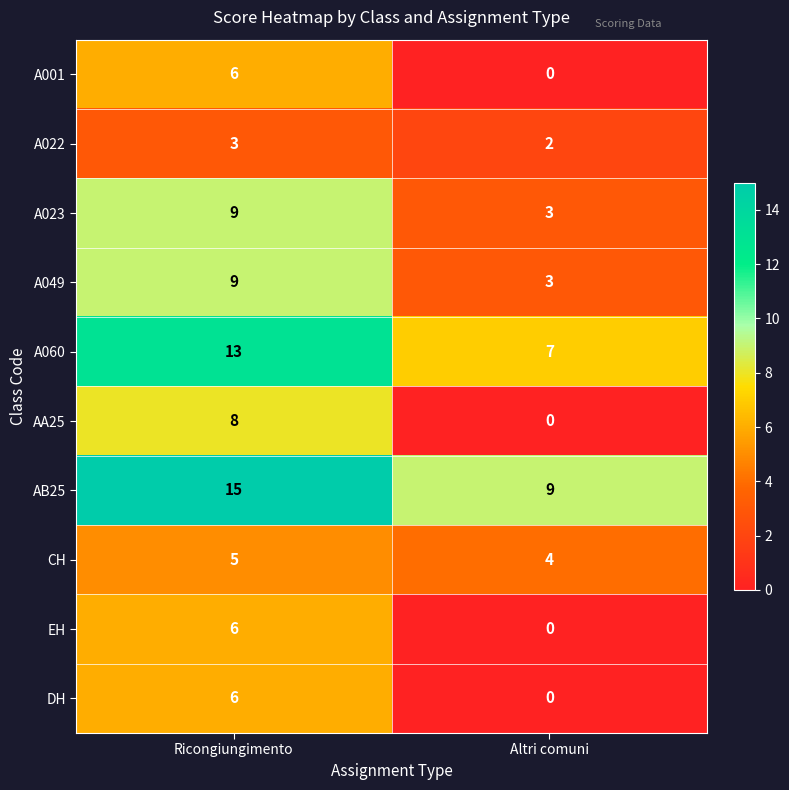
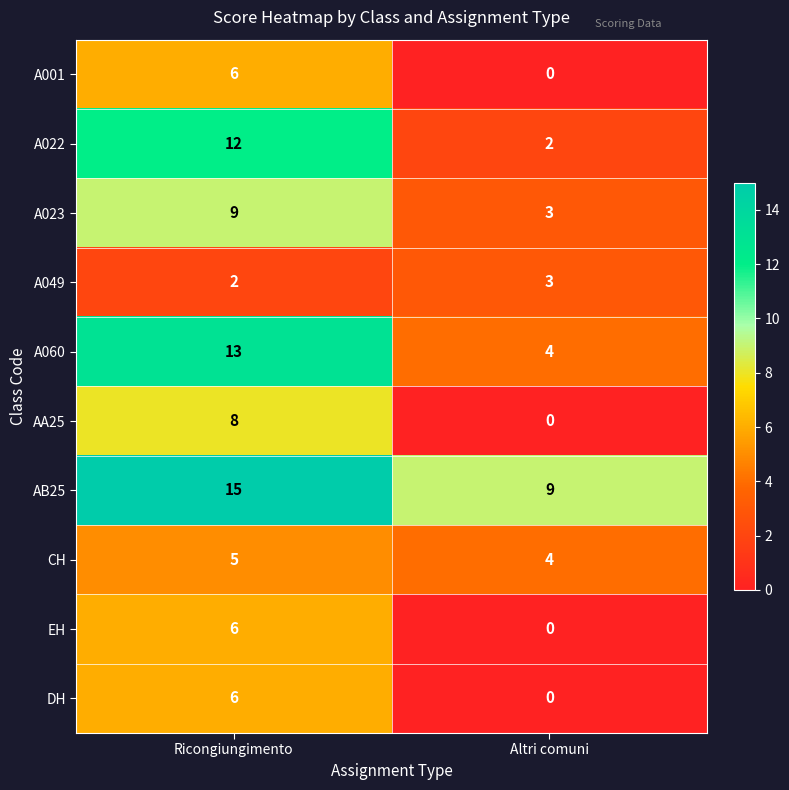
  {
    "A001": {
      "Ricongiungimento": 6,
      "Altri comuni": 0
    },
    "A022": {
-     "Ricongiungimento": 3,
+     "Ricongiungimento": 12,
      "Altri comuni": 2
    },
    "A023": {
      "Ricongiungimento": 9,
      "Altri comuni": 3
    },
    "A049": {
-     "Ricongiungimento": 9,
+     "Ricongiungimento": 2,
      "Altri comuni": 3
    },
    "A060": {
      "Ricongiungimento": 13,
-     "Altri comuni": 7
+     "Altri comuni": 4
    },
    "AA25": {
      "Ricongiungimento": 8,
      "Altri comuni": 0
    },
    "AB25": {
      "Ricongiungimento": 15,
      "Altri comuni": 9
    },
    "CH": {
      "Ricongiungimento": 5,
      "Altri comuni": 4
    },
    "EH": {
      "Ricongiungimento": 6,
      "Altri comuni": 0
    },
    "DH": {
      "Ricongiungimento": 6,
      "Altri comuni": 0
    }
  }
